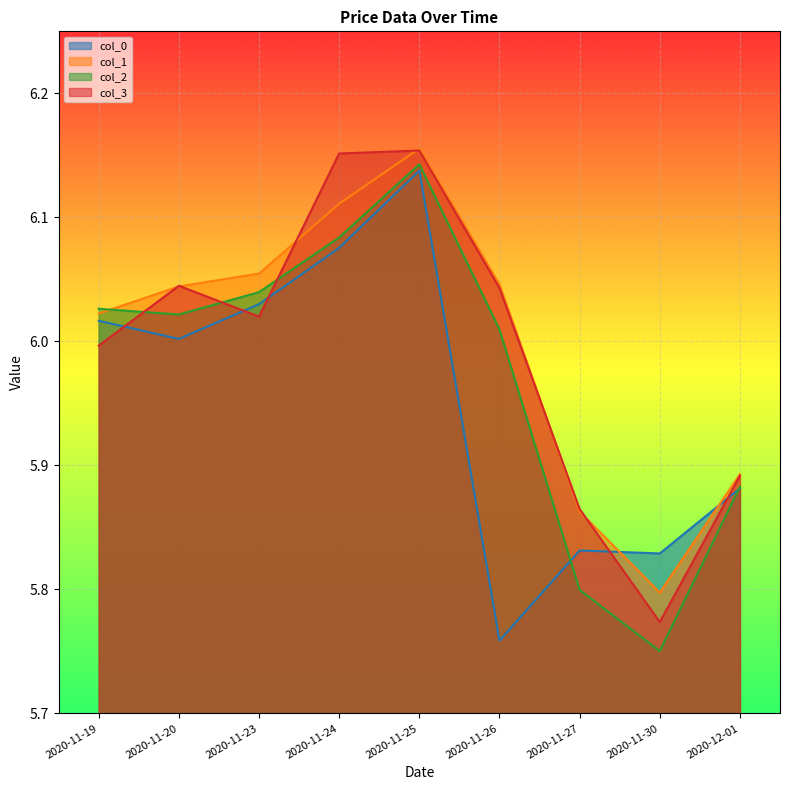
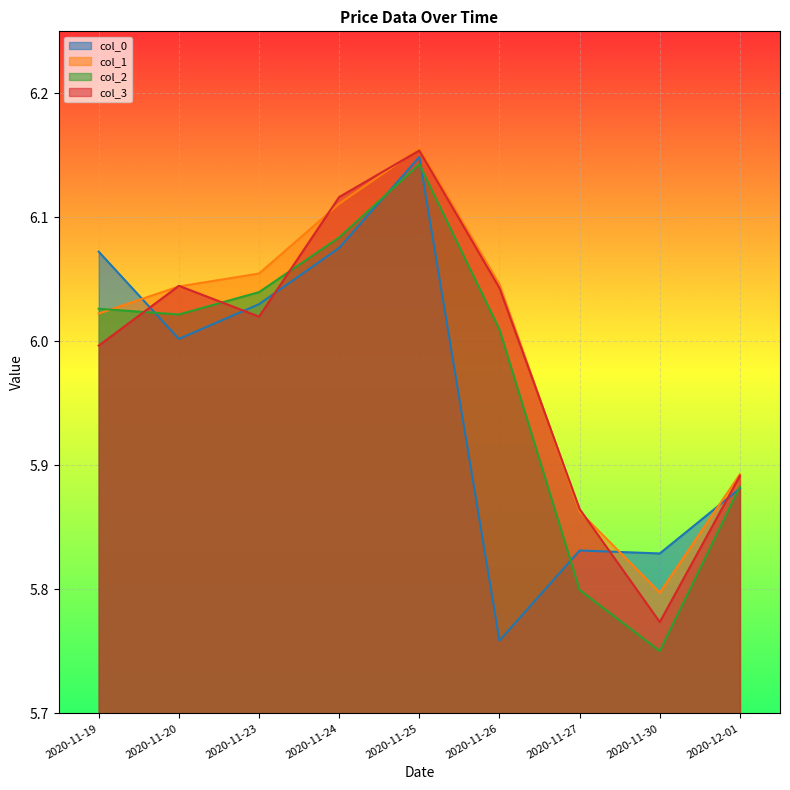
  {
    "col_0": {
-     "2020-11-19": 6.017,
+     "2020-11-19": 6.072,
      "2020-11-20": 6.002,
      "2020-11-23": 6.030,
      "2020-11-24": 6.075,
-     "2020-11-25": 6.138,
+     "2020-11-25": 6.149,
      "2020-11-26": 5.759,
      "2020-11-27": 5.831,
      "2020-11-30": 5.829
    },
    "col_1": {
      "2020-11-19": 6.023,
      "2020-11-23": 6.055,
      "2020-11-24": 6.111,
      "2020-11-26": 6.046,
      "2020-11-30": 5.797
    },
    "col_2": {
      "2020-11-19": 6.026,
      "2020-11-20": 6.022,
      "2020-11-23": 6.040,
      "2020-11-24": 6.084,
      "2020-11-25": 6.143,
      "2020-11-26": 6.010,
      "2020-11-27": 5.800,
      "2020-11-30": 5.750
    },
    "col_3": {
      "2020-11-19": 5.997,
      "2020-11-23": 6.020,
-     "2020-11-24": 6.152,
+     "2020-11-24": 6.116,
      "2020-11-26": 6.043,
      "2020-11-30": 5.774
    }
  }
